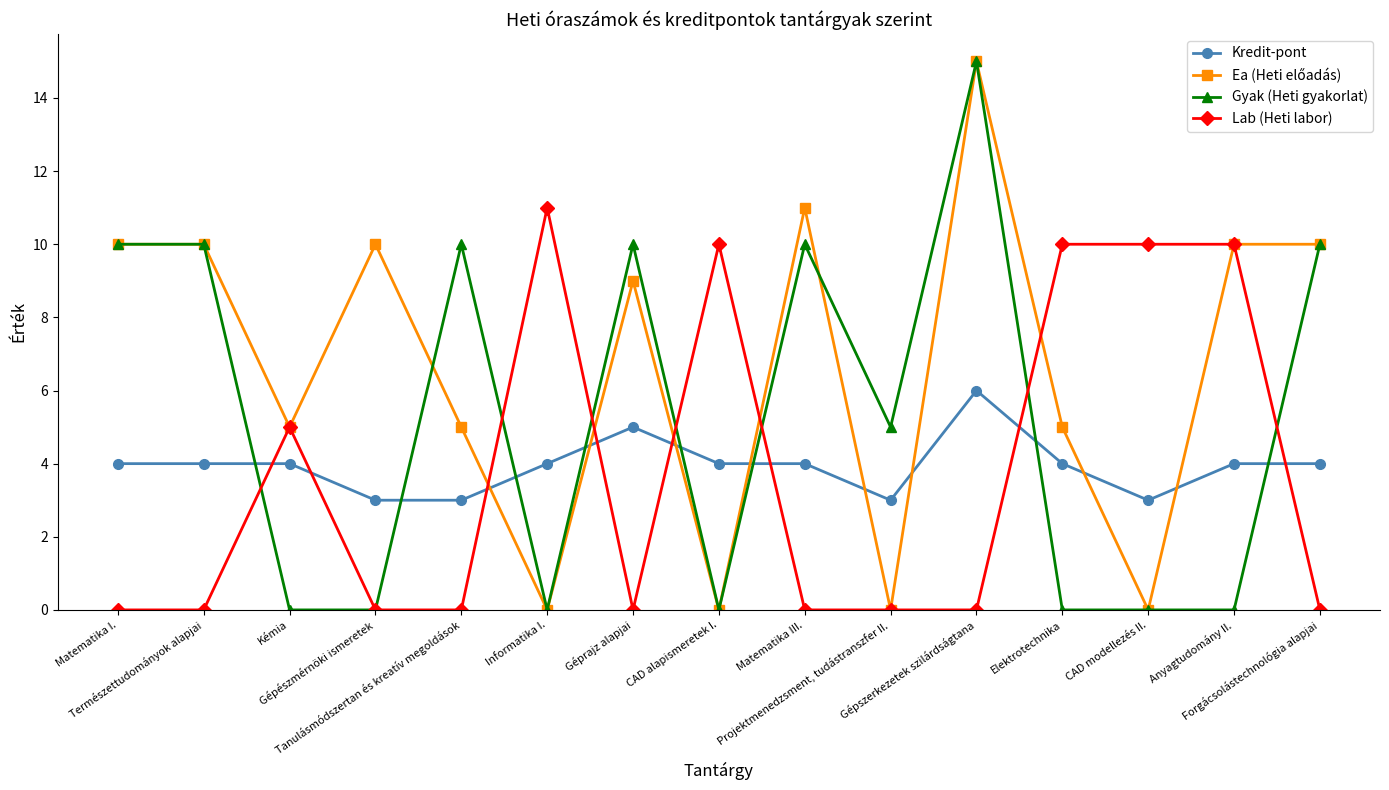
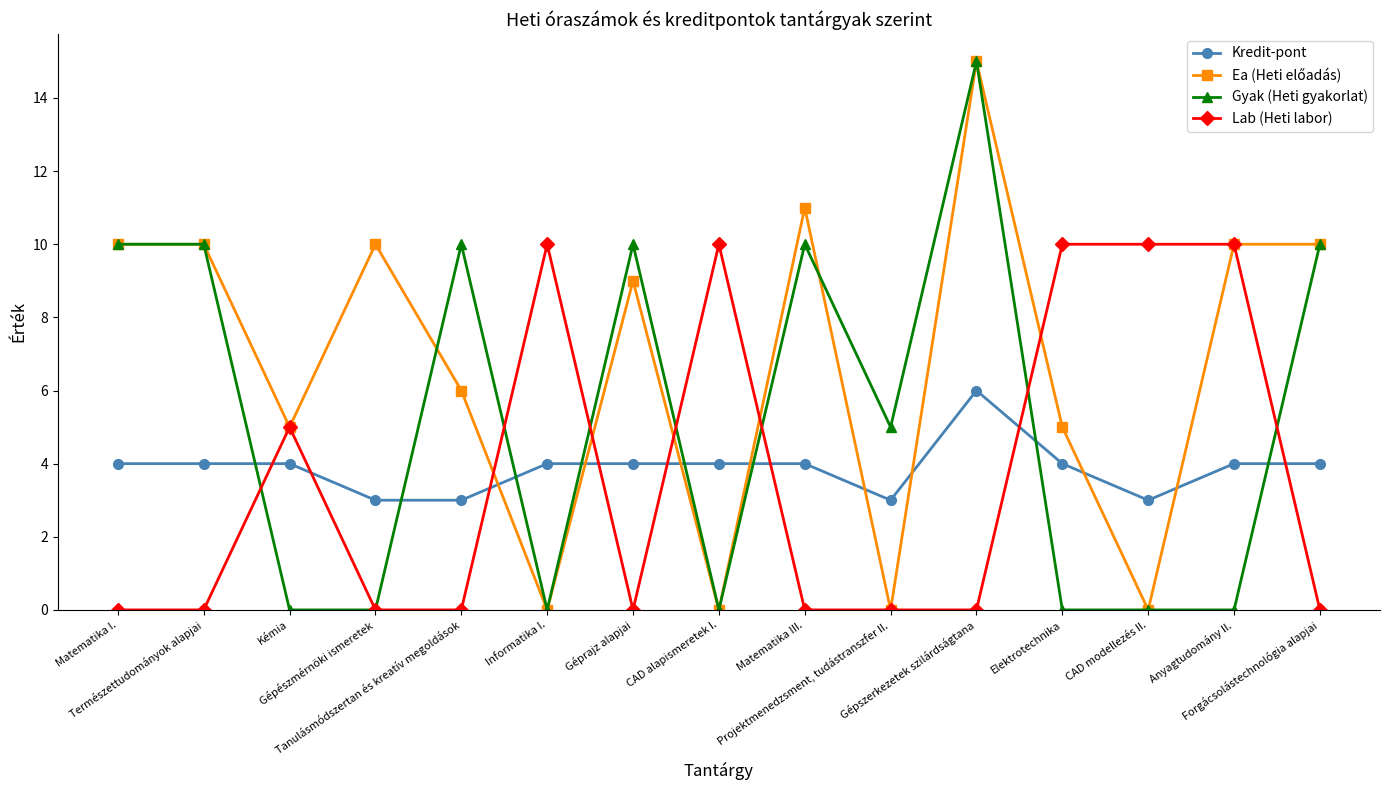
  {
    "Kredit-pont": {
      "Matematika I.": 4,
      "Természettudományok alapjai": 4,
      "Kémia": 4,
      "Gépészmérnöki ismeretek": 3,
      "Tanulásmódszertan és kreatív megoldások": 3,
      "Informatika I.": 4,
-     "Géprajz alapjai": 5,
+     "Géprajz alapjai": 4,
      "CAD alapismeretek I.": 4,
      "Matematika III.": 4,
      "Projektmenedzsment, tudástranszfer II.": 3,
      "Gépszerkezetek szilárdságtana": 6,
      "Elektrotechnika": 4,
      "CAD modellezés II.": 3,
      "Anyagtudomány II.": 4,
      "Forgácsolástechnológia alapjai": 4
    },
    "Ea (Heti előadás)": {
      "Gépészmérnöki ismeretek": 10,
-     "Tanulásmódszertan és kreatív megoldások": 5,
+     "Tanulásmódszertan és kreatív megoldások": 6,
      "Géprajz alapjai": 9,
      "Matematika III.": 11,
      "Elektrotechnika": 5
    },
    "Gyak (Heti gyakorlat)": {
      "Kémia": 0,
      "Tanulásmódszertan és kreatív megoldások": 10,
      "Géprajz alapjai": 10,
      "Matematika III.": 10,
      "Projektmenedzsment, tudástranszfer II.": 5,
      "Elektrotechnika": 0,
      "Anyagtudomány II.": 0
    },
    "Lab (Heti labor)": {
      "Matematika I.": 0,
      "Természettudományok alapjai": 0,
      "Tanulásmódszertan és kreatív megoldások": 0,
-     "Informatika I.": 11,
+     "Informatika I.": 10,
      "Géprajz alapjai": 0,
      "CAD alapismeretek I.": 10,
      "Matematika III.": 0,
      "Gépszerkezetek szilárdságtana": 0,
      "Elektrotechnika": 10,
      "CAD modellezés II.": 10,
      "Forgácsolástechnológia alapjai": 0
    }
  }
